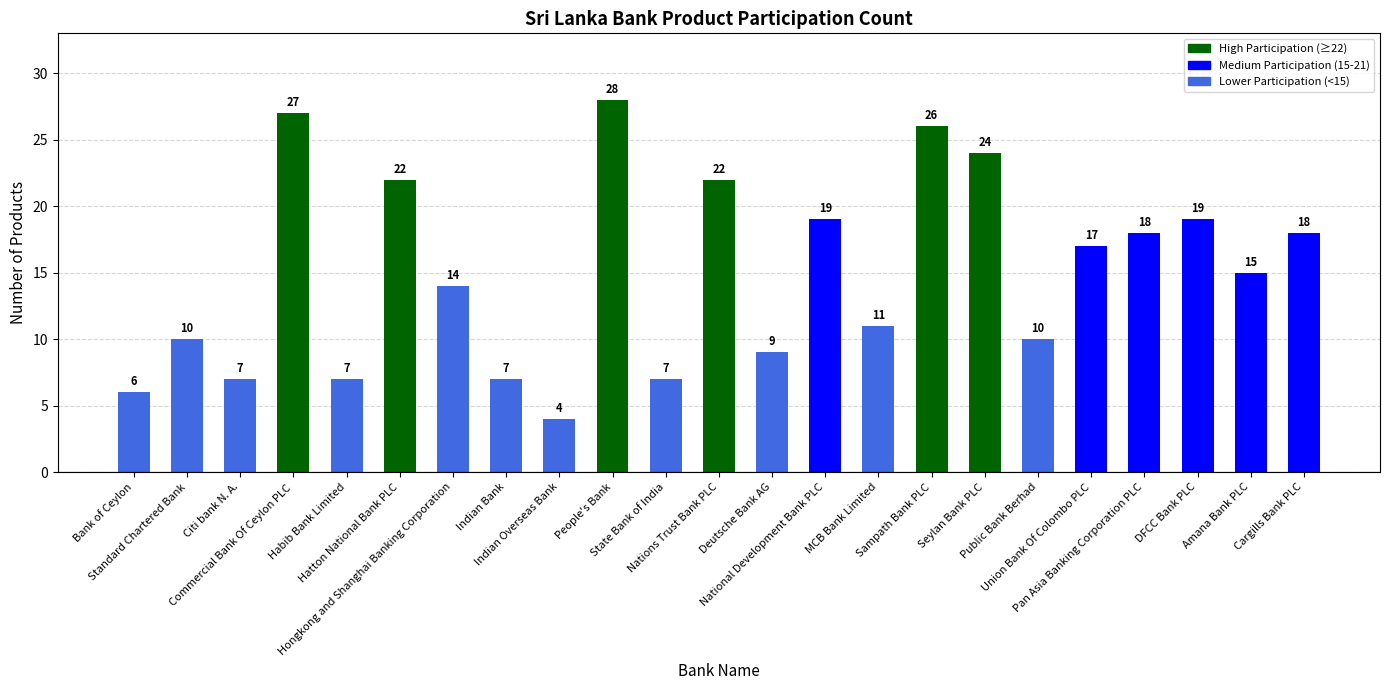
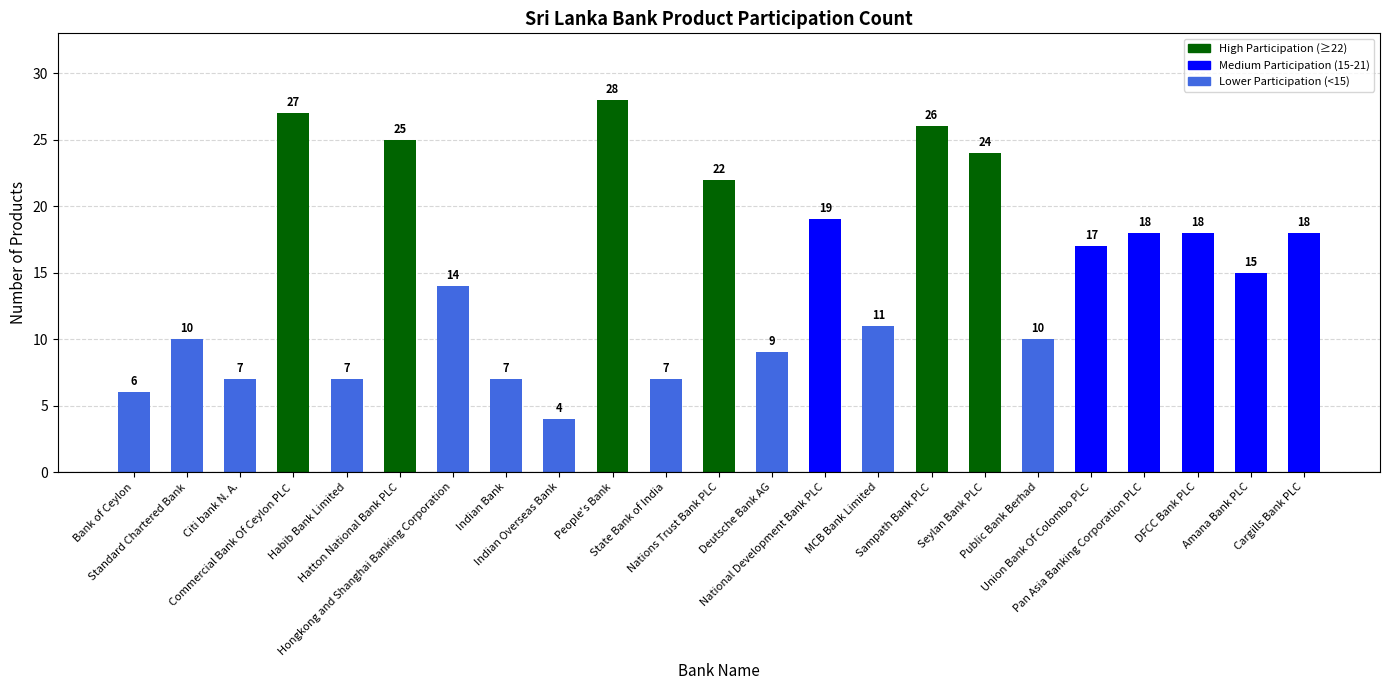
  {
    "Bank of Ceylon": 6,
    "Standard Chartered Bank": 10,
    "Citi bank N. A.": 7,
    "Commercial Bank Of Ceylon PLC": 27,
    "Habib Bank Limited": 7,
-   "Hatton National Bank PLC": 22,
+   "Hatton National Bank PLC": 25,
    "Hongkong and Shanghai Banking Corporation": 14,
    "Indian Bank": 7,
    "Indian Overseas Bank": 4,
    "People's Bank": 28,
    "State Bank of India": 7,
    "Nations Trust Bank PLC": 22,
    "Deutsche Bank AG": 9,
    "National Development Bank PLC": 19,
    "MCB Bank Limited": 11,
    "Sampath Bank PLC": 26,
    "Seylan Bank PLC": 24,
    "Public Bank Berhad": 10,
    "Union Bank Of Colombo PLC": 17,
    "Pan Asia Banking Corporation PLC": 18,
-   "DFCC Bank PLC": 19,
+   "DFCC Bank PLC": 18,
    "Amana Bank PLC": 15,
    "Cargills Bank PLC": 18
  }
